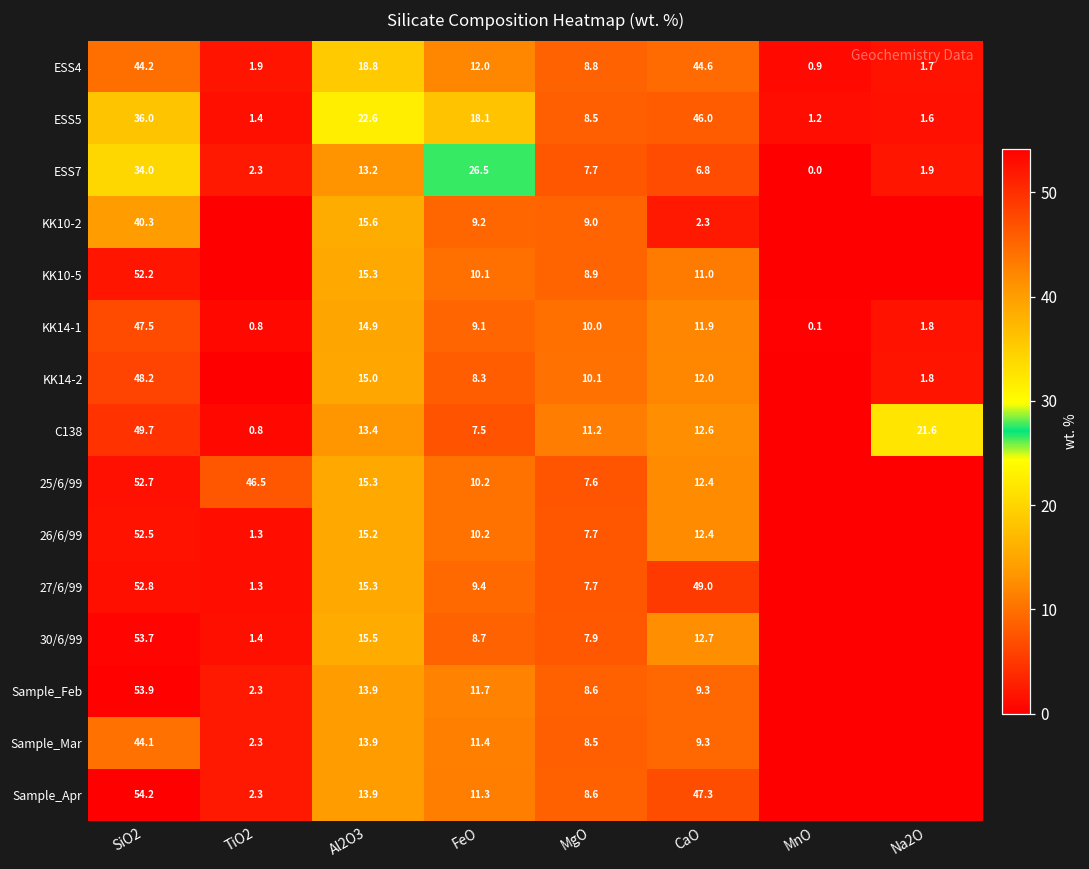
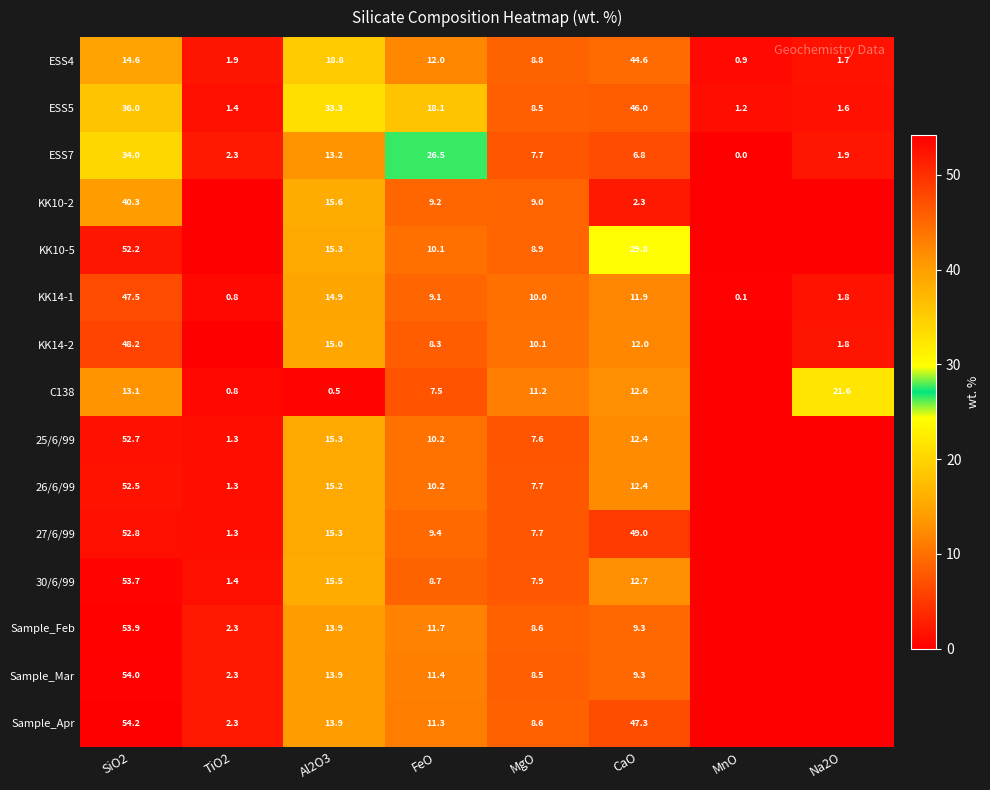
  {
    "ESS4": {
-     "SiO2": 44.2,
+     "SiO2": 14.6,
      "TiO2": 1.9,
      "Al2O3": 18.8,
      "FeO": 12.0,
      "MgO": 8.8,
      "CaO": 44.6,
      "MnO": 0.9
    },
    "ESS5": {
      "SiO2": 36.0,
      "TiO2": 1.4,
-     "Al2O3": 22.6,
+     "Al2O3": 33.3,
      "FeO": 18.1,
      "MgO": 8.5,
      "CaO": 46.0,
      "MnO": 1.2,
      "Na2O": 1.6
    },
    "ESS7": {
      "SiO2": 34.0,
      "TiO2": 2.3,
      "Al2O3": 13.2,
      "FeO": 26.5,
      "MgO": 7.7,
      "CaO": 6.8,
      "MnO": 0.0,
      "Na2O": 1.9
    },
    "KK10-2": {
      "SiO2": 40.3,
      "Al2O3": 15.6,
      "FeO": 9.2,
      "MgO": 9.0,
      "CaO": 2.3
    },
    "KK10-5": {
      "SiO2": 52.2,
      "Al2O3": 15.3,
      "FeO": 10.1,
      "MgO": 8.9,
-     "CaO": 11.0
+     "CaO": 29.8
    },
    "KK14-1": {
      "SiO2": 47.5,
      "TiO2": 0.8,
      "Al2O3": 14.9,
      "FeO": 9.1,
      "MgO": 10.0,
      "CaO": 11.9,
      "MnO": 0.1,
      "Na2O": 1.8
    },
    "KK14-2": {
      "SiO2": 48.2,
      "Al2O3": 15.0,
      "FeO": 8.3,
      "MgO": 10.1,
      "CaO": 12.0,
      "Na2O": 1.8
    },
    "C138": {
-     "SiO2": 49.7,
+     "SiO2": 13.1,
      "TiO2": 0.8,
-     "Al2O3": 13.4,
+     "Al2O3": 0.5,
      "FeO": 7.5,
      "MgO": 11.2,
      "CaO": 12.6,
      "Na2O": 21.6
    },
    "25/6/99": {
      "SiO2": 52.7,
-     "TiO2": 46.5,
+     "TiO2": 1.3,
      "Al2O3": 15.3,
      "FeO": 10.2,
      "MgO": 7.6,
      "CaO": 12.4
    },
    "26/6/99": {
      "SiO2": 52.5,
      "TiO2": 1.3,
      "Al2O3": 15.2,
      "FeO": 10.2,
      "MgO": 7.7,
      "CaO": 12.4
    },
    "27/6/99": {
      "SiO2": 52.8,
      "TiO2": 1.3,
      "Al2O3": 15.3,
      "FeO": 9.4,
      "MgO": 7.7,
      "CaO": 49.0
    },
    "30/6/99": {
      "SiO2": 53.7,
      "TiO2": 1.4,
      "Al2O3": 15.5,
      "FeO": 8.7,
      "MgO": 7.9,
      "CaO": 12.7
    },
    "Sample_Feb": {
      "SiO2": 53.9,
      "TiO2": 2.3,
      "Al2O3": 13.9,
      "FeO": 11.7,
      "MgO": 8.6,
      "CaO": 9.3
    },
    "Sample_Mar": {
-     "SiO2": 44.1,
+     "SiO2": 54.0,
      "TiO2": 2.3,
      "Al2O3": 13.9,
      "FeO": 11.4,
      "MgO": 8.5,
      "CaO": 9.3
    },
    "Sample_Apr": {
      "SiO2": 54.2,
      "TiO2": 2.3,
      "Al2O3": 13.9,
      "FeO": 11.3,
      "MgO": 8.6,
      "CaO": 47.3
    }
  }
